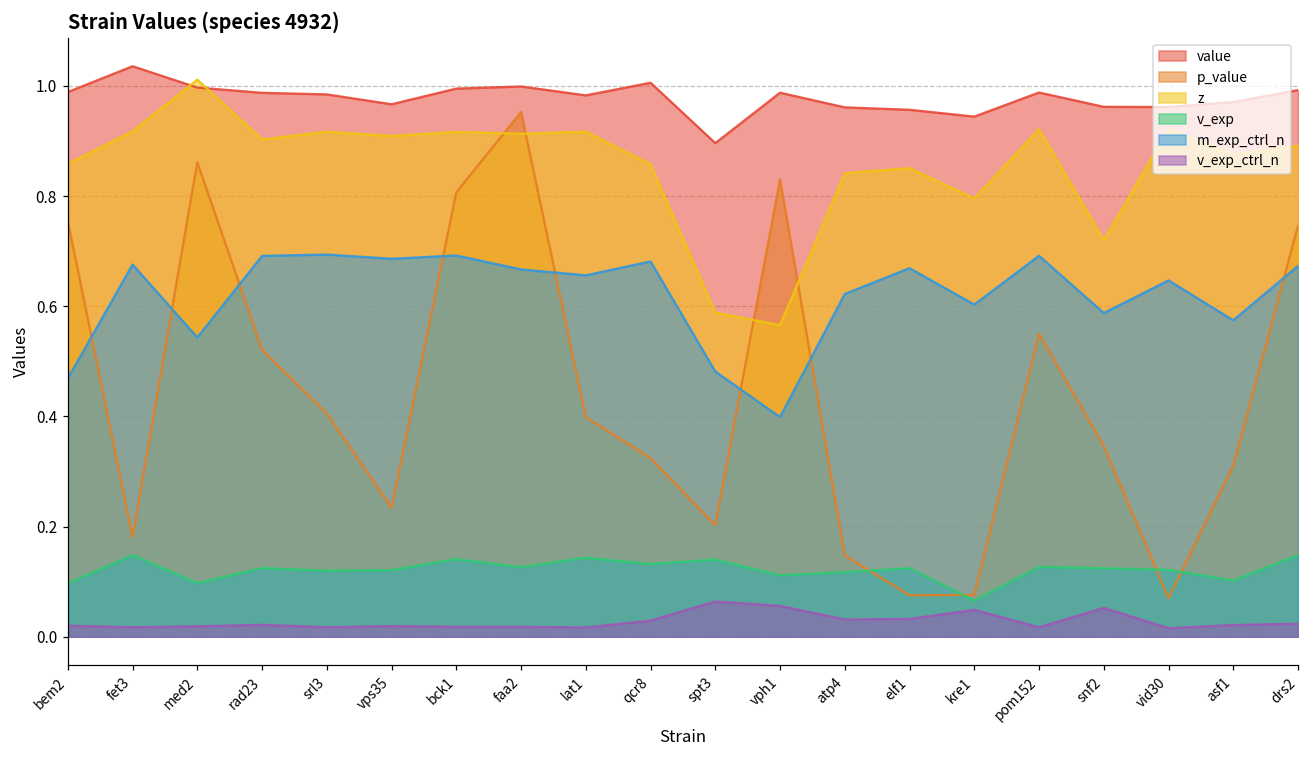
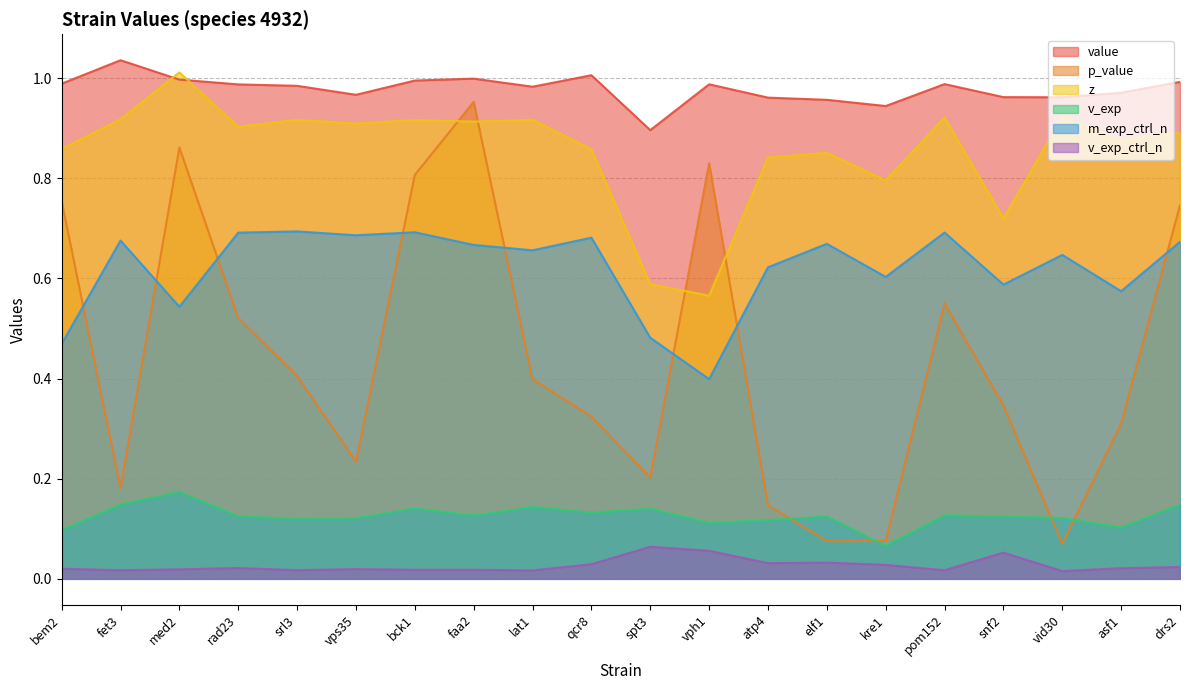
  {
    "z": {
      "bem2": 0.86,
      "fet3": 0.92,
      "med2": 1.01,
      "rad23": 0.90,
      "srl3": 0.92,
      "vps35": 0.91,
      "bck1": 0.92,
      "faa2": 0.91,
      "lat1": 0.92,
      "qcr8": 0.86,
      "spt3": 0.59,
      "vph1": 0.57,
      "atp4": 0.84,
      "elf1": 0.85,
      "kre1": 0.80,
      "pom152": 0.92,
      "snf2": 0.72,
      "drs2": 0.89
    },
    "v_exp": {
      "bem2": 0.10,
      "fet3": 0.15,
-     "med2": 0.10,
+     "med2": 0.17,
      "rad23": 0.12,
      "srl3": 0.12,
      "vps35": 0.12,
      "bck1": 0.14,
      "faa2": 0.13,
      "lat1": 0.14,
      "qcr8": 0.13,
      "spt3": 0.14,
      "vph1": 0.11,
      "atp4": 0.12,
      "elf1": 0.12,
      "kre1": 0.07,
      "pom152": 0.13,
      "snf2": 0.12,
      "vid30": 0.12,
      "asf1": 0.10,
      "drs2": 0.15
    },
    "m_exp_ctrl_n": {
      "bem2": 0.47,
      "fet3": 0.68,
      "med2": 0.54,
      "rad23": 0.69,
      "srl3": 0.69,
      "vps35": 0.69,
      "bck1": 0.69,
      "faa2": 0.67,
      "lat1": 0.66,
      "qcr8": 0.68,
      "spt3": 0.48,
      "vph1": 0.40,
      "atp4": 0.62,
      "elf1": 0.67,
      "kre1": 0.60,
      "pom152": 0.69,
      "snf2": 0.59,
      "vid30": 0.65,
      "asf1": 0.57,
      "drs2": 0.67
    },
    "v_exp_ctrl_n": {
      "bem2": 0.02,
      "fet3": 0.02,
      "med2": 0.02,
      "rad23": 0.02,
      "srl3": 0.02,
      "vps35": 0.02,
      "bck1": 0.02,
      "faa2": 0.02,
      "lat1": 0.02,
      "qcr8": 0.03,
      "spt3": 0.06,
      "vph1": 0.06,
      "atp4": 0.03,
      "elf1": 0.03,
-     "kre1": 0.05,
+     "kre1": 0.03,
      "pom152": 0.02,
      "snf2": 0.05,
      "vid30": 0.02,
      "asf1": 0.02,
      "drs2": 0.02
    }
  }
